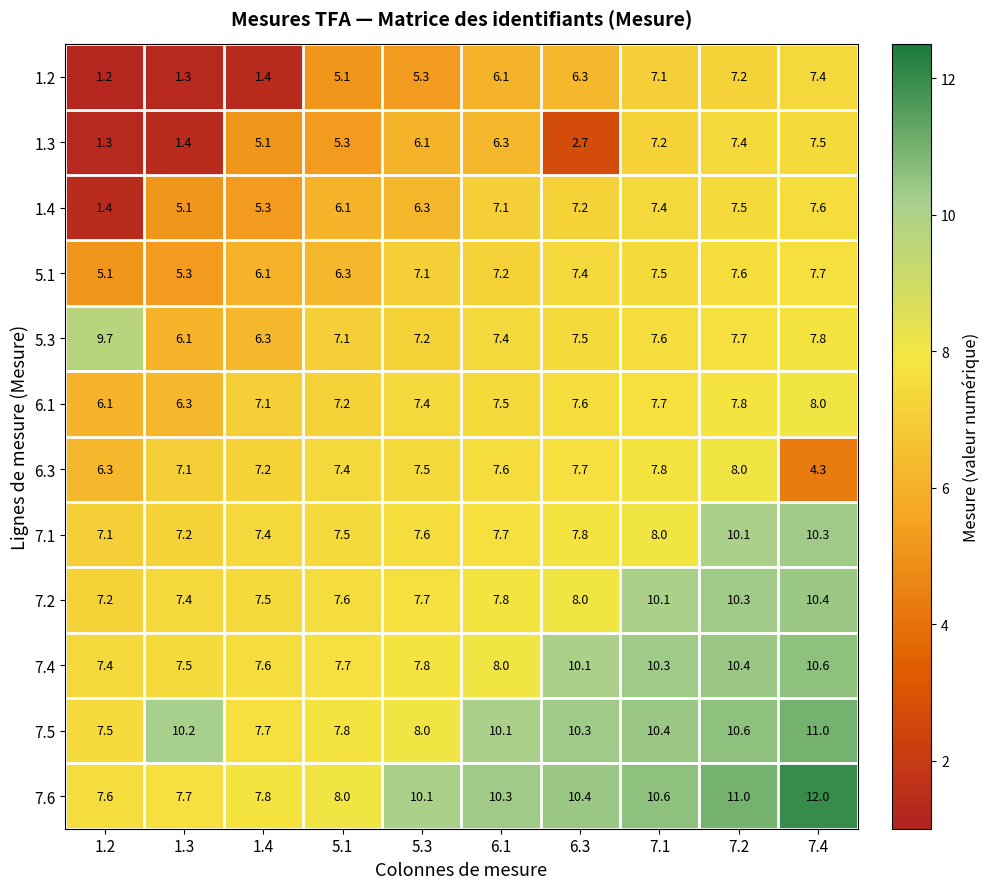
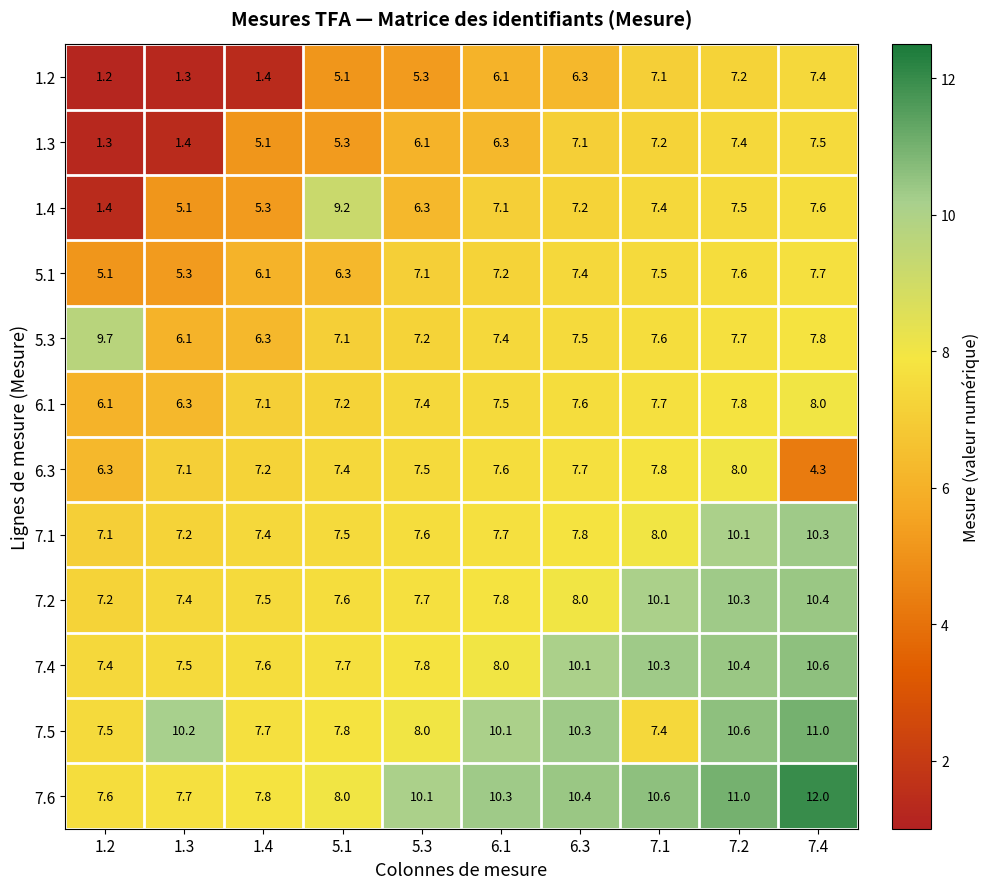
  {
    "1.2": {
      "1.2": 1.2,
      "1.3": 1.3,
      "1.4": 1.4,
      "5.1": 5.1,
      "5.3": 5.3,
      "6.1": 6.1,
      "6.3": 6.3,
      "7.1": 7.1,
      "7.2": 7.2,
      "7.4": 7.4
    },
    "1.3": {
      "1.2": 1.3,
      "1.3": 1.4,
      "1.4": 5.1,
      "5.1": 5.3,
      "5.3": 6.1,
      "6.1": 6.3,
-     "6.3": 2.7,
+     "6.3": 7.1,
      "7.1": 7.2,
      "7.2": 7.4,
      "7.4": 7.5
    },
    "1.4": {
      "1.2": 1.4,
      "1.3": 5.1,
      "1.4": 5.3,
-     "5.1": 6.1,
+     "5.1": 9.2,
      "5.3": 6.3,
      "6.1": 7.1,
      "6.3": 7.2,
      "7.1": 7.4,
      "7.2": 7.5,
      "7.4": 7.6
    },
    "5.1": {
      "1.2": 5.1,
      "1.3": 5.3,
      "1.4": 6.1,
      "5.1": 6.3,
      "5.3": 7.1,
      "6.1": 7.2,
      "6.3": 7.4,
      "7.1": 7.5,
      "7.2": 7.6,
      "7.4": 7.7
    },
    "5.3": {
      "1.2": 9.7,
      "1.3": 6.1,
      "1.4": 6.3,
      "5.1": 7.1,
      "5.3": 7.2,
      "6.1": 7.4,
      "6.3": 7.5,
      "7.1": 7.6,
      "7.2": 7.7,
      "7.4": 7.8
    },
    "6.1": {
      "1.2": 6.1,
      "1.3": 6.3,
      "1.4": 7.1,
      "5.1": 7.2,
      "5.3": 7.4,
      "6.1": 7.5,
      "6.3": 7.6,
      "7.1": 7.7,
      "7.2": 7.8,
      "7.4": 8.0
    },
    "6.3": {
      "1.2": 6.3,
      "1.3": 7.1,
      "1.4": 7.2,
      "5.1": 7.4,
      "5.3": 7.5,
      "6.1": 7.6,
      "6.3": 7.7,
      "7.1": 7.8,
      "7.2": 8.0,
      "7.4": 4.3
    },
    "7.1": {
      "1.2": 7.1,
      "1.3": 7.2,
      "1.4": 7.4,
      "5.1": 7.5,
      "5.3": 7.6,
      "6.1": 7.7,
      "6.3": 7.8,
      "7.1": 8.0,
      "7.2": 10.1,
      "7.4": 10.3
    },
    "7.2": {
      "1.2": 7.2,
      "1.3": 7.4,
      "1.4": 7.5,
      "5.1": 7.6,
      "5.3": 7.7,
      "6.1": 7.8,
      "6.3": 8.0,
      "7.1": 10.1,
      "7.2": 10.3,
      "7.4": 10.4
    },
    "7.4": {
      "1.2": 7.4,
      "1.3": 7.5,
      "1.4": 7.6,
      "5.1": 7.7,
      "5.3": 7.8,
      "6.1": 8.0,
      "6.3": 10.1,
      "7.1": 10.3,
      "7.2": 10.4,
      "7.4": 10.6
    },
    "7.5": {
      "1.2": 7.5,
      "1.3": 10.2,
      "1.4": 7.7,
      "5.1": 7.8,
      "5.3": 8.0,
      "6.1": 10.1,
      "6.3": 10.3,
-     "7.1": 10.4,
+     "7.1": 7.4,
      "7.2": 10.6,
      "7.4": 11.0
    },
    "7.6": {
      "1.2": 7.6,
      "1.3": 7.7,
      "1.4": 7.8,
      "5.1": 8.0,
      "5.3": 10.1,
      "6.1": 10.3,
      "6.3": 10.4,
      "7.1": 10.6,
      "7.2": 11.0,
      "7.4": 12.0
    }
  }
